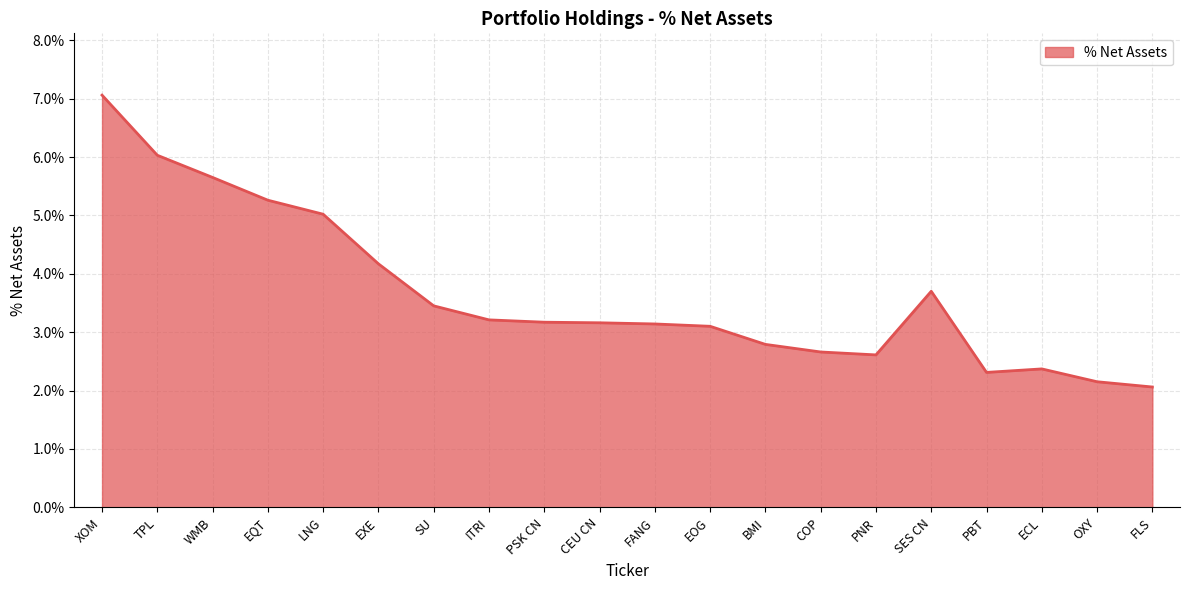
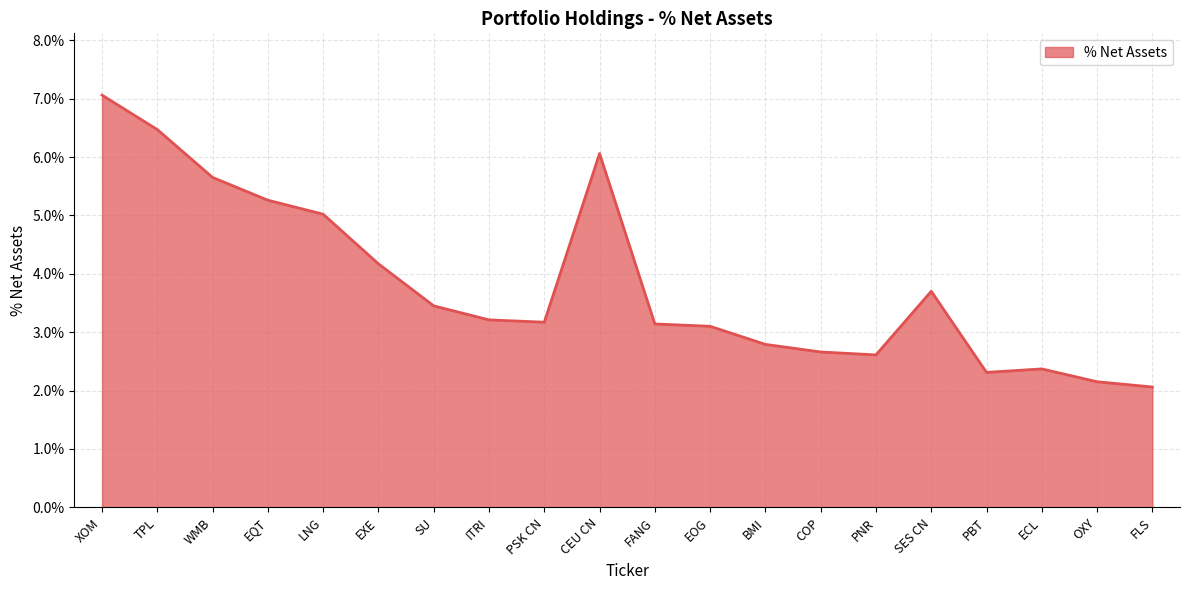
  {
    "XOM": "7.1%",
-   "TPL": "6.0%",
+   "TPL": "6.5%",
    "WMB": "5.7%",
    "EQT": "5.3%",
    "LNG": "5.0%",
    "EXE": "4.2%",
    "SU": "3.5%",
    "ITRI": "3.2%",
    "PSK CN": "3.2%",
-   "CEU CN": "3.2%",
+   "CEU CN": "6.1%",
    "FANG": "3.1%",
    "EOG": "3.1%",
    "BMI": "2.8%",
    "COP": "2.7%",
    "PNR": "2.6%",
    "SES CN": "3.7%",
    "PBT": "2.3%",
    "ECL": "2.4%",
    "OXY": "2.2%",
    "FLS": "2.1%"
  }
